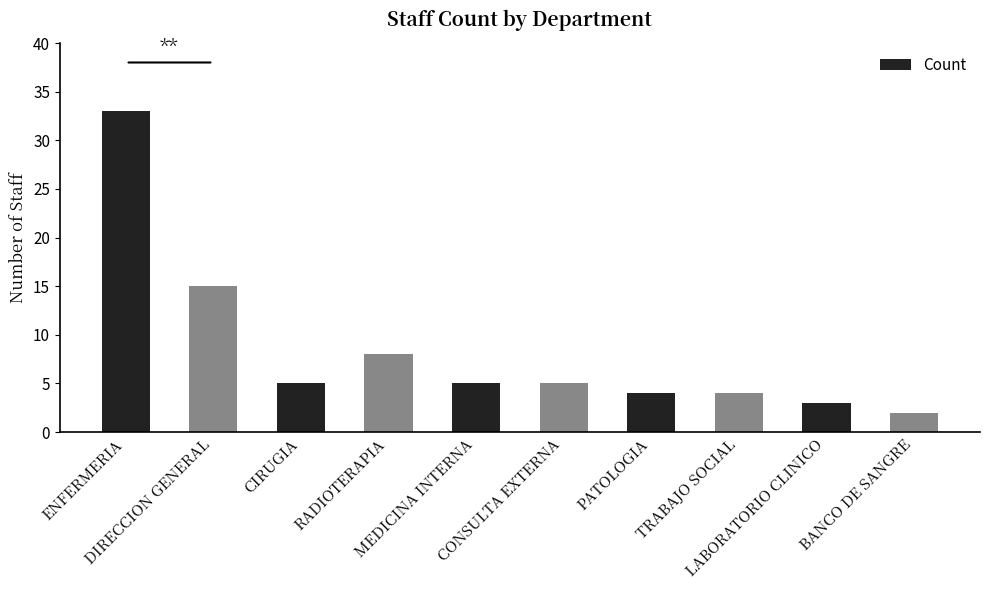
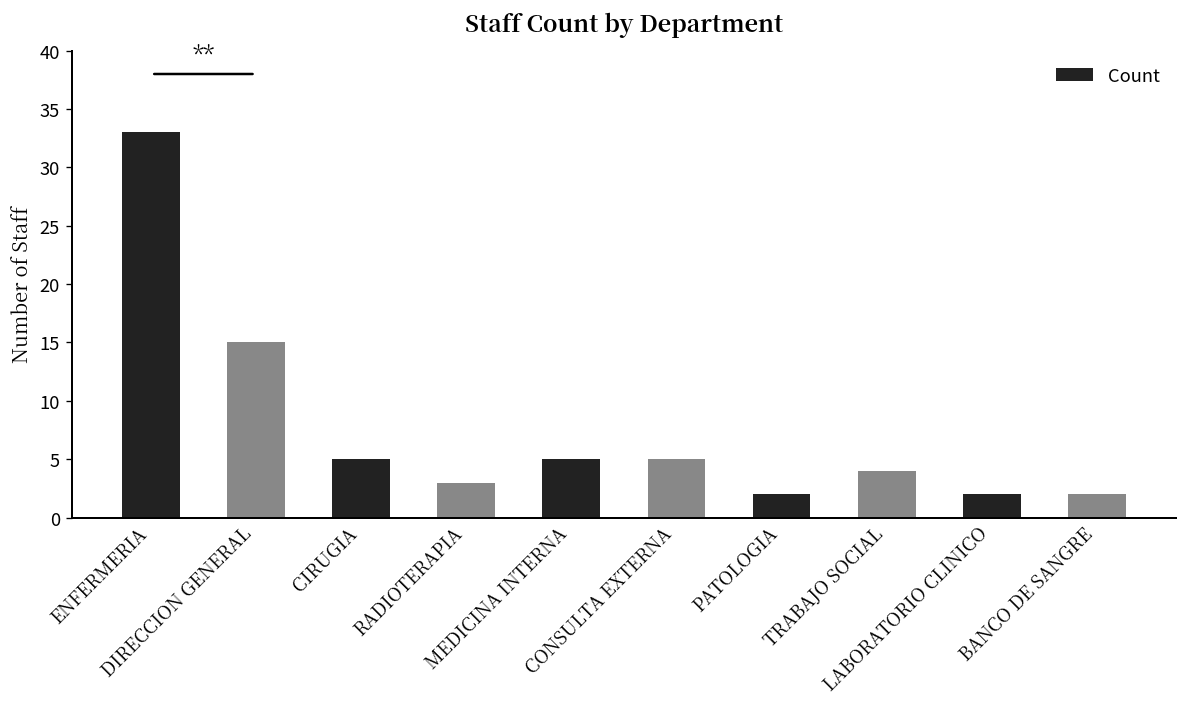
  {
    "ENFERMERIA": 33,
    "DIRECCION GENERAL": 15,
    "CIRUGIA": 5,
-   "RADIOTERAPIA": 8,
+   "RADIOTERAPIA": 3,
    "MEDICINA INTERNA": 5,
    "CONSULTA EXTERNA": 5,
-   "PATOLOGIA": 4,
+   "PATOLOGIA": 2,
    "TRABAJO SOCIAL": 4,
-   "LABORATORIO CLINICO": 3,
+   "LABORATORIO CLINICO": 2,
    "BANCO DE SANGRE": 2
  }
